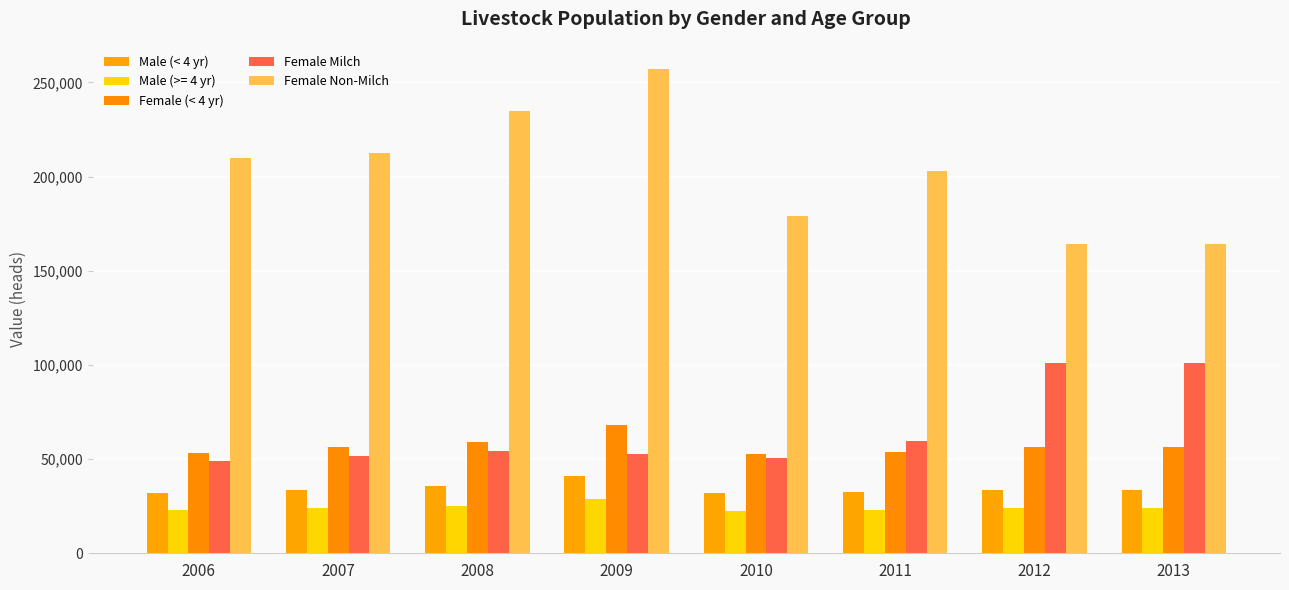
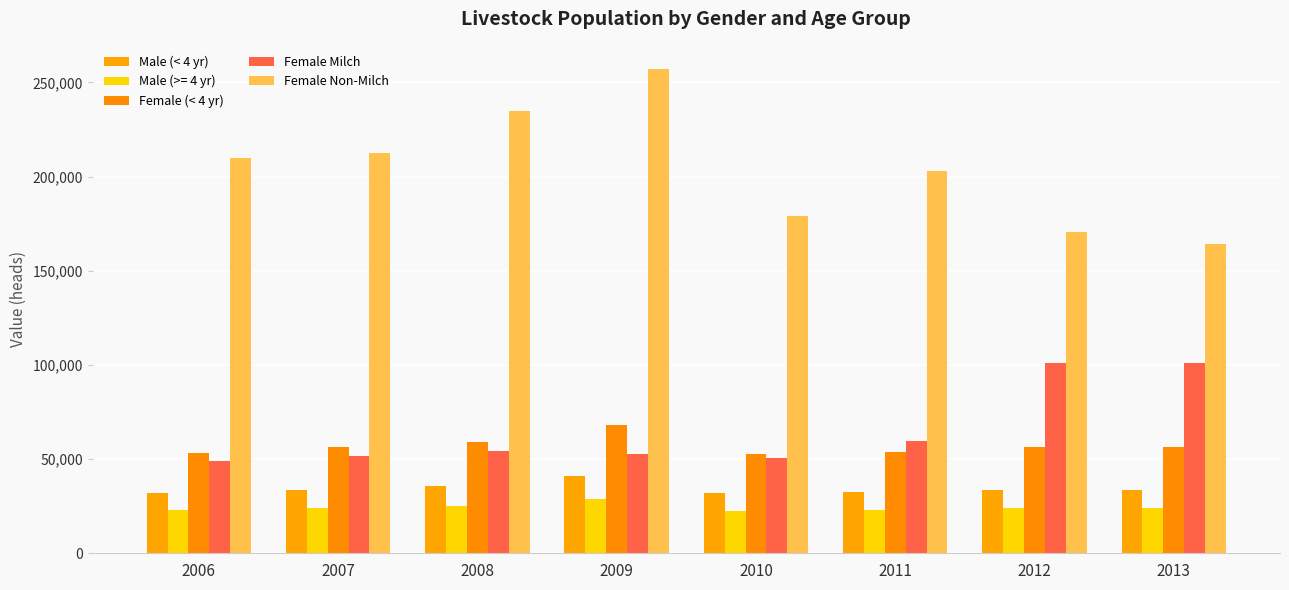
  {
    "Female Milch": {
      "2006": "49,000",
      "2007": "52,000",
      "2008": "55,000",
      "2009": "53,000",
      "2010": "51,000",
      "2011": "60,000",
      "2012": "101,000",
      "2013": "101,000"
    },
    "Female Non-Milch": {
      "2006": "210,000",
      "2007": "212,000",
      "2008": "235,000",
      "2009": "257,000",
      "2010": "179,000",
      "2011": "203,000",
-     "2012": "164,000",
+     "2012": "170,000",
      "2013": "164,000"
    }
  }
